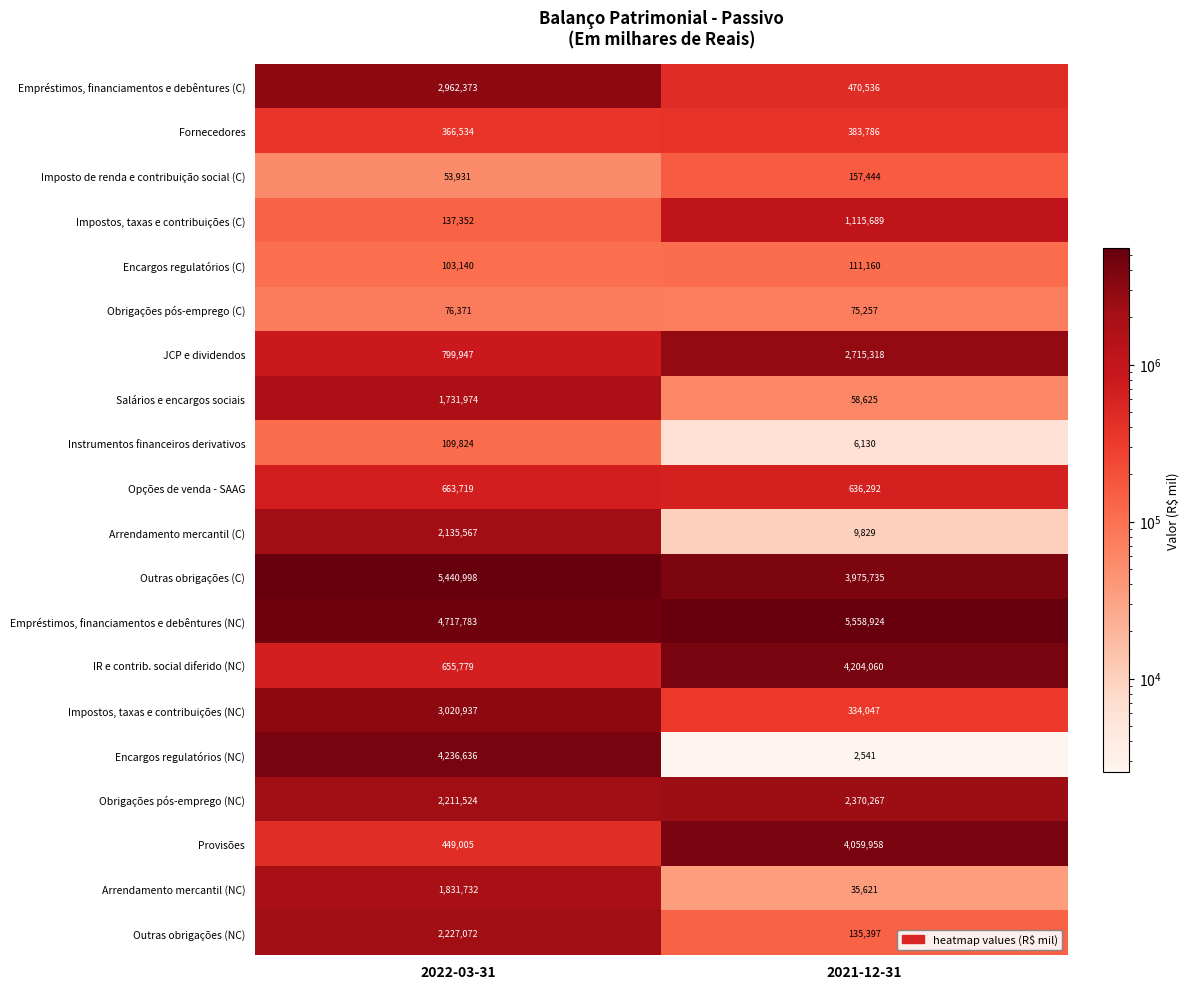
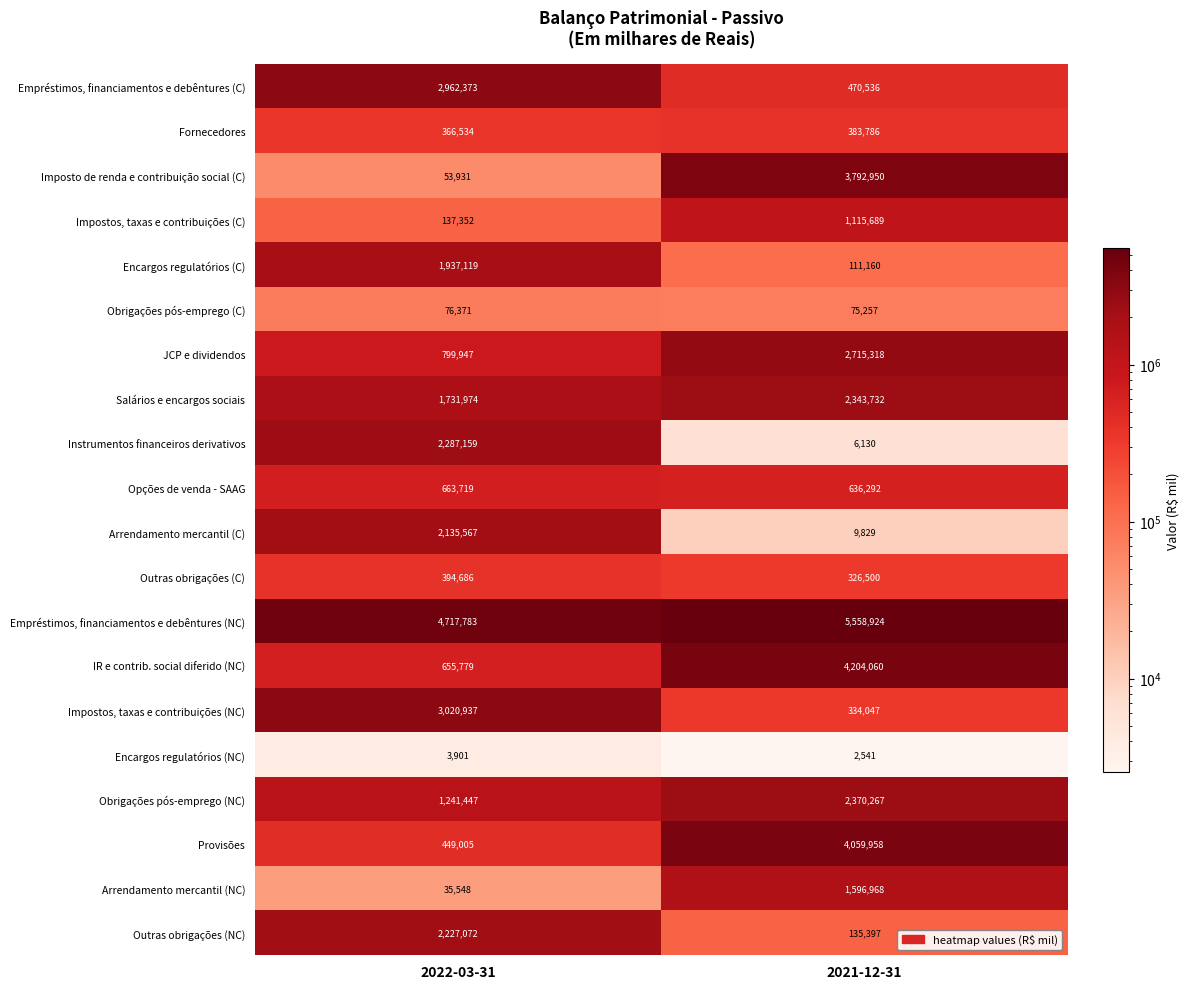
  {
    "Empréstimos, financiamentos e debêntures (C)": {
      "2022-03-31": "2,962,373",
      "2021-12-31": "470,536"
    },
    "Fornecedores": {
      "2022-03-31": "366,534",
      "2021-12-31": "383,786"
    },
    "Imposto de renda e contribuição social (C)": {
      "2022-03-31": "53,931",
-     "2021-12-31": "157,444"
+     "2021-12-31": "3,792,950"
    },
    "Impostos, taxas e contribuições (C)": {
      "2022-03-31": "137,352",
      "2021-12-31": "1,115,689"
    },
    "Encargos regulatórios (C)": {
-     "2022-03-31": "103,140",
+     "2022-03-31": "1,937,119",
      "2021-12-31": "111,160"
    },
    "Obrigações pós-emprego (C)": {
      "2022-03-31": "76,371",
      "2021-12-31": "75,257"
    },
    "JCP e dividendos": {
      "2022-03-31": "799,947",
      "2021-12-31": "2,715,318"
    },
    "Salários e encargos sociais": {
      "2022-03-31": "1,731,974",
-     "2021-12-31": "58,625"
+     "2021-12-31": "2,343,732"
    },
    "Instrumentos financeiros derivativos": {
-     "2022-03-31": "109,824",
+     "2022-03-31": "2,287,159",
      "2021-12-31": "6,130"
    },
    "Opções de venda - SAAG": {
      "2022-03-31": "663,719",
      "2021-12-31": "636,292"
    },
    "Arrendamento mercantil (C)": {
      "2022-03-31": "2,135,567",
      "2021-12-31": "9,829"
    },
    "Outras obrigações (C)": {
-     "2022-03-31": "5,440,998",
-     "2021-12-31": "3,975,735"
+     "2022-03-31": "394,686",
+     "2021-12-31": "326,500"
    },
    "Empréstimos, financiamentos e debêntures (NC)": {
      "2022-03-31": "4,717,783",
      "2021-12-31": "5,558,924"
    },
    "IR e contrib. social diferido (NC)": {
      "2022-03-31": "655,779",
      "2021-12-31": "4,204,060"
    },
    "Impostos, taxas e contribuições (NC)": {
      "2022-03-31": "3,020,937",
      "2021-12-31": "334,047"
    },
    "Encargos regulatórios (NC)": {
-     "2022-03-31": "4,236,636",
+     "2022-03-31": "3,901",
      "2021-12-31": "2,541"
    },
    "Obrigações pós-emprego (NC)": {
-     "2022-03-31": "2,211,524",
+     "2022-03-31": "1,241,447",
      "2021-12-31": "2,370,267"
    },
    "Provisões": {
      "2022-03-31": "449,005",
      "2021-12-31": "4,059,958"
    },
    "Arrendamento mercantil (NC)": {
-     "2022-03-31": "1,831,732",
-     "2021-12-31": "35,621"
+     "2022-03-31": "35,548",
+     "2021-12-31": "1,596,968"
    },
    "Outras obrigações (NC)": {
      "2022-03-31": "2,227,072",
      "2021-12-31": "135,397"
    }
  }
